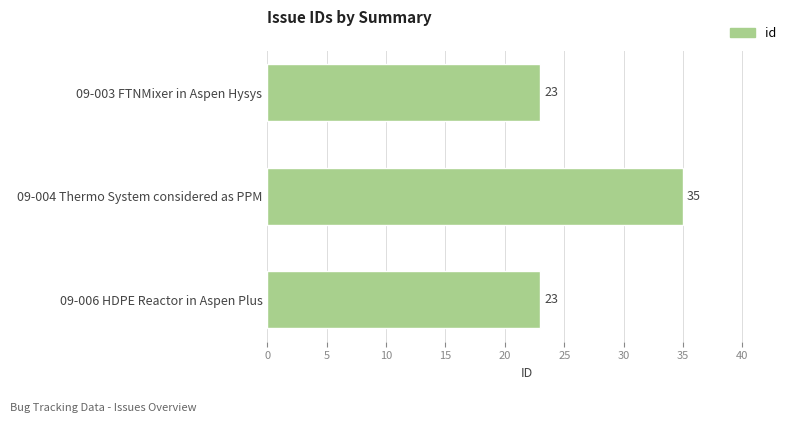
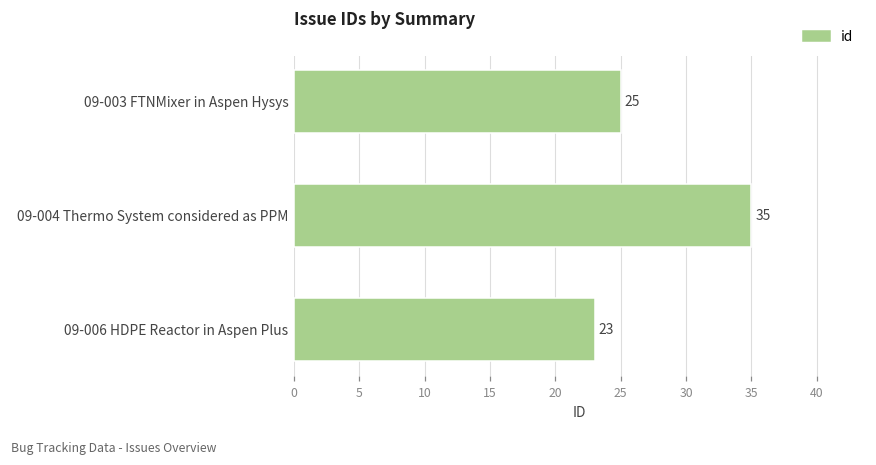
  {
-   "09-003 FTNMixer in Aspen Hysys": 23,
+   "09-003 FTNMixer in Aspen Hysys": 25,
    "09-004 Thermo System considered as PPM": 35,
    "09-006 HDPE Reactor in Aspen Plus": 23
  }
